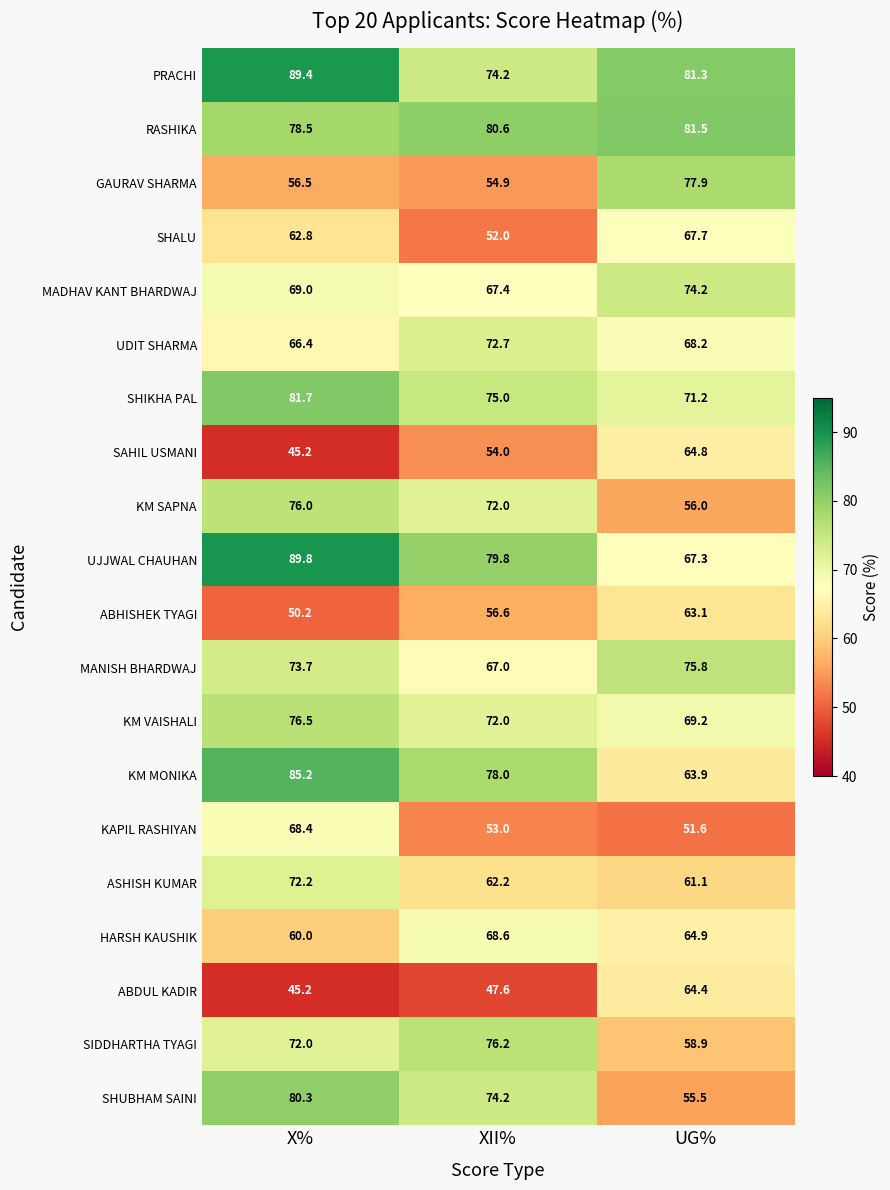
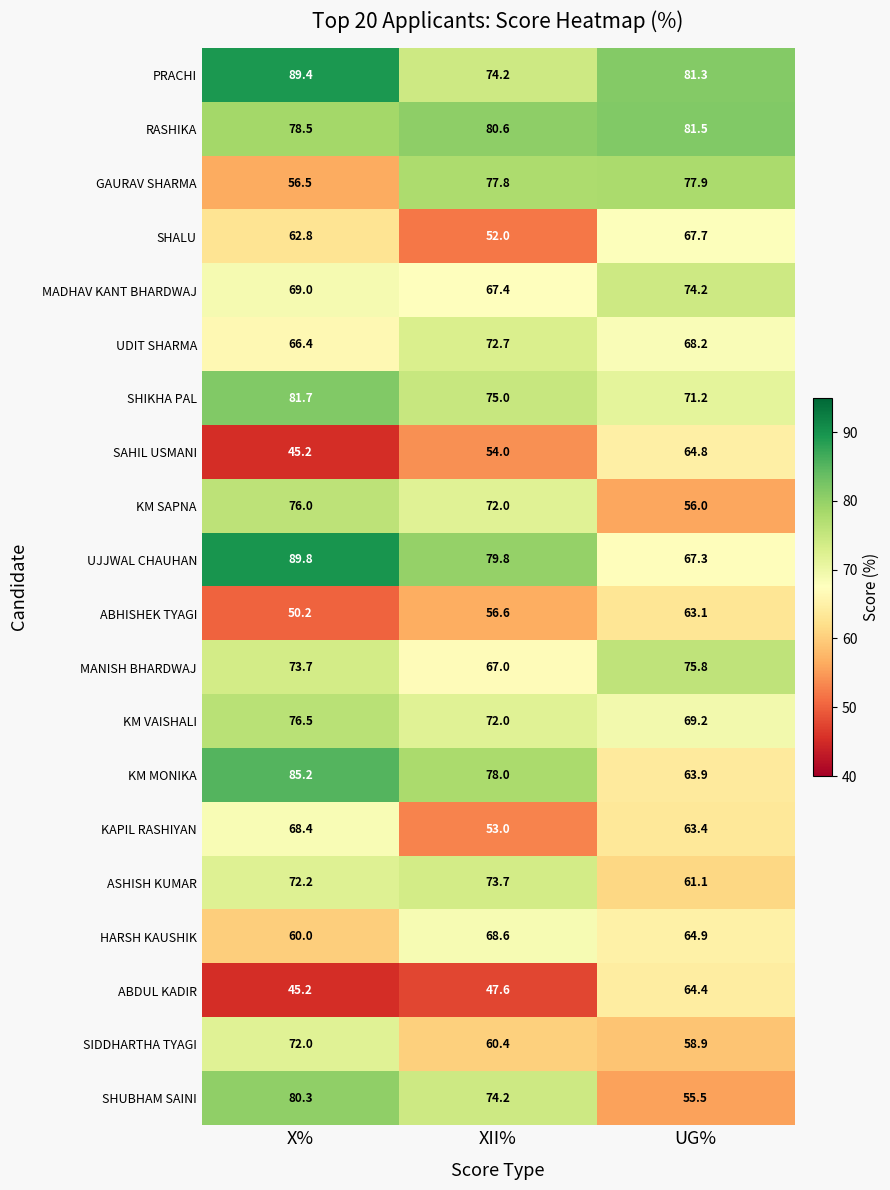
  {
    "PRACHI": {
      "X%": 89.4,
      "XII%": 74.2,
      "UG%": 81.3
    },
    "RASHIKA": {
      "X%": 78.5,
      "XII%": 80.6,
      "UG%": 81.5
    },
    "GAURAV SHARMA": {
      "X%": 56.5,
-     "XII%": 54.9,
+     "XII%": 77.8,
      "UG%": 77.9
    },
    "SHALU": {
      "X%": 62.8,
      "XII%": 52.0,
      "UG%": 67.7
    },
    "MADHAV KANT BHARDWAJ": {
      "X%": 69.0,
      "XII%": 67.4,
      "UG%": 74.2
    },
    "UDIT SHARMA": {
      "X%": 66.4,
      "XII%": 72.7,
      "UG%": 68.2
    },
    "SHIKHA PAL": {
      "X%": 81.7,
      "XII%": 75.0,
      "UG%": 71.2
    },
    "SAHIL USMANI": {
      "X%": 45.2,
      "XII%": 54.0,
      "UG%": 64.8
    },
    "KM SAPNA": {
      "X%": 76.0,
      "XII%": 72.0,
      "UG%": 56.0
    },
    "UJJWAL CHAUHAN": {
      "X%": 89.8,
      "XII%": 79.8,
      "UG%": 67.3
    },
    "ABHISHEK TYAGI": {
      "X%": 50.2,
      "XII%": 56.6,
      "UG%": 63.1
    },
    "MANISH BHARDWAJ": {
      "X%": 73.7,
      "XII%": 67.0,
      "UG%": 75.8
    },
    "KM VAISHALI": {
      "X%": 76.5,
      "XII%": 72.0,
      "UG%": 69.2
    },
    "KM MONIKA": {
      "X%": 85.2,
      "XII%": 78.0,
      "UG%": 63.9
    },
    "KAPIL RASHIYAN": {
      "X%": 68.4,
      "XII%": 53.0,
-     "UG%": 51.6
+     "UG%": 63.4
    },
    "ASHISH KUMAR": {
      "X%": 72.2,
-     "XII%": 62.2,
+     "XII%": 73.7,
      "UG%": 61.1
    },
    "HARSH KAUSHIK": {
      "X%": 60.0,
      "XII%": 68.6,
      "UG%": 64.9
    },
    "ABDUL KADIR": {
      "X%": 45.2,
      "XII%": 47.6,
      "UG%": 64.4
    },
    "SIDDHARTHA TYAGI": {
      "X%": 72.0,
-     "XII%": 76.2,
+     "XII%": 60.4,
      "UG%": 58.9
    },
    "SHUBHAM SAINI": {
      "X%": 80.3,
      "XII%": 74.2,
      "UG%": 55.5
    }
  }
